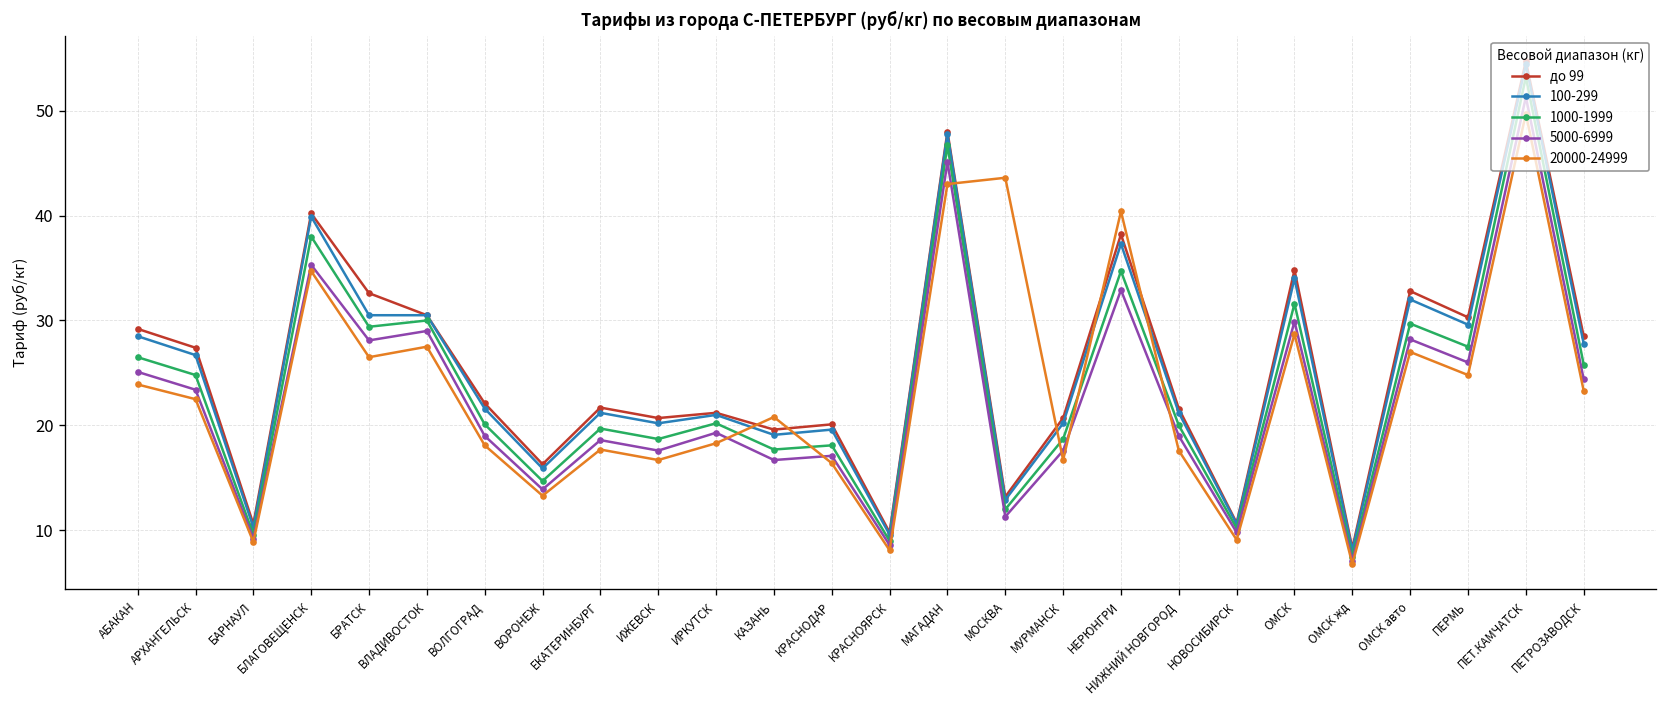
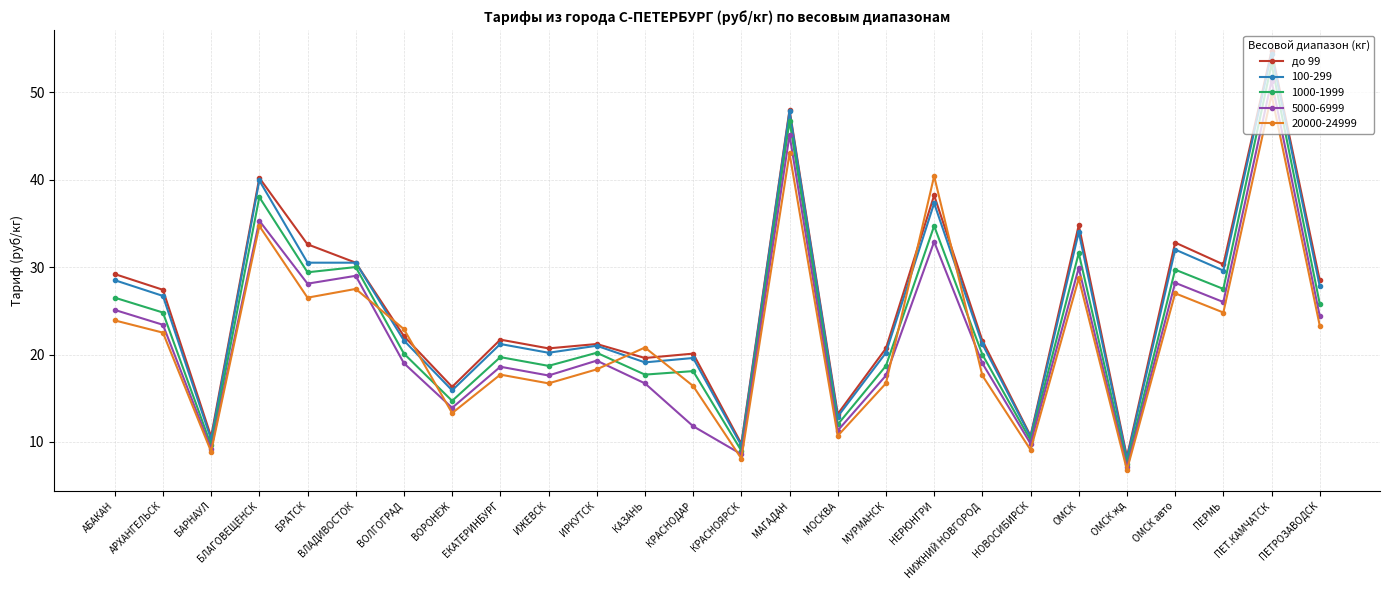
  {
    "до 99": {
      "АБАКАН": 29,
      "АРХАНГЕЛЬСК": 27,
      "БАРНАУЛ": 11,
      "БЛАГОВЕЩЕНСК": 40,
      "БРАТСК": 33,
      "ВОЛГОГРАД": 22,
      "ВОРОНЕЖ": 16,
      "ЕКАТЕРИНБУРГ": 22,
      "ИЖЕВСК": 21,
      "КАЗАНЬ": 20,
      "КРАСНОДАР": 20,
      "МОСКВА": 13,
      "МУРМАНСК": 21,
      "НЕРЮНГРИ": 38,
      "НИЖНИЙ НОВГОРОД": 22,
      "ОМСК": 35,
      "ОМСК авто": 33,
      "ПЕРМЬ": 30,
      "ПЕТРОЗАВОДСК": 29
    },
    "100-299": {
      "АБАКАН": 29,
      "АРХАНГЕЛЬСК": 27,
      "БАРНАУЛ": 10,
      "БЛАГОВЕЩЕНСК": 40,
      "БРАТСК": 31,
      "ВОЛГОГРАД": 22,
      "ВОРОНЕЖ": 16,
      "ЕКАТЕРИНБУРГ": 21,
      "ИЖЕВСК": 20,
      "КАЗАНЬ": 19,
      "КРАСНОДАР": 20,
      "МОСКВА": 13,
      "МУРМАНСК": 20,
      "НЕРЮНГРИ": 37,
      "НИЖНИЙ НОВГОРОД": 21,
      "ОМСК": 34,
      "ОМСК авто": 32,
      "ПЕРМЬ": 30,
      "ПЕТРОЗАВОДСК": 28
    },
    "1000-1999": {
      "АБАКАН": 27,
      "АРХАНГЕЛЬСК": 25,
      "БАРНАУЛ": 10,
      "БЛАГОВЕЩЕНСК": 38,
      "БРАТСК": 29,
      "ВЛАДИВОСТОК": 30,
      "ВОЛГОГРАД": 20,
      "ВОРОНЕЖ": 15,
      "ЕКАТЕРИНБУРГ": 20,
      "ИЖЕВСК": 19,
      "ИРКУТСК": 20,
      "КАЗАНЬ": 18,
      "КРАСНОДАР": 18,
      "КРАСНОЯРСК": 9,
      "МАГАДАН": 47,
      "МОСКВА": 12,
      "МУРМАНСК": 19,
      "НЕРЮНГРИ": 35,
      "НИЖНИЙ НОВГОРОД": 20,
      "НОВОСИБИРСК": 10,
      "ОМСК": 32,
      "ОМСК жд": 8,
      "ОМСК авто": 30,
      "ПЕРМЬ": 28,
      "ПЕТРОЗАВОДСК": 26
    },
    "5000-6999": {
      "АБАКАН": 25,
      "АРХАНГЕЛЬСК": 23,
      "БАРНАУЛ": 9,
      "БЛАГОВЕЩЕНСК": 35,
      "БРАТСК": 28,
      "ВЛАДИВОСТОК": 29,
      "ВОЛГОГРАД": 19,
      "ВОРОНЕЖ": 14,
      "ЕКАТЕРИНБУРГ": 19,
      "ИЖЕВСК": 18,
      "ИРКУТСК": 19,
      "КАЗАНЬ": 17,
-     "КРАСНОДАР": 17,
+     "КРАСНОДАР": 12,
      "КРАСНОЯРСК": 9,
      "МАГАДАН": 45,
      "МОСКВА": 11,
      "МУРМАНСК": 18,
      "НЕРЮНГРИ": 33,
      "НИЖНИЙ НОВГОРОД": 19,
      "НОВОСИБИРСК": 10,
      "ОМСК": 30,
      "ОМСК жд": 7,
      "ОМСК авто": 28,
      "ПЕРМЬ": 26,
      "ПЕТРОЗАВОДСК": 24
    },
    "20000-24999": {
      "АБАКАН": 24,
      "АРХАНГЕЛЬСК": 23,
      "БАРНАУЛ": 9,
      "БЛАГОВЕЩЕНСК": 35,
      "БРАТСК": 27,
      "ВЛАДИВОСТОК": 28,
-     "ВОЛГОГРАД": 18,
+     "ВОЛГОГРАД": 23,
      "ВОРОНЕЖ": 13,
      "ЕКАТЕРИНБУРГ": 18,
      "ИЖЕВСК": 17,
      "ИРКУТСК": 18,
      "КАЗАНЬ": 21,
      "КРАСНОДАР": 16,
      "КРАСНОЯРСК": 8,
      "МАГАДАН": 43,
-     "МОСКВА": 44,
+     "МОСКВА": 11,
      "МУРМАНСК": 17,
      "НЕРЮНГРИ": 40,
      "НИЖНИЙ НОВГОРОД": 18,
      "НОВОСИБИРСК": 9,
      "ОМСК": 29,
      "ОМСК жд": 7,
      "ОМСК авто": 27,
      "ПЕРМЬ": 25,
      "ПЕТРОЗАВОДСК": 23
    }
  }
